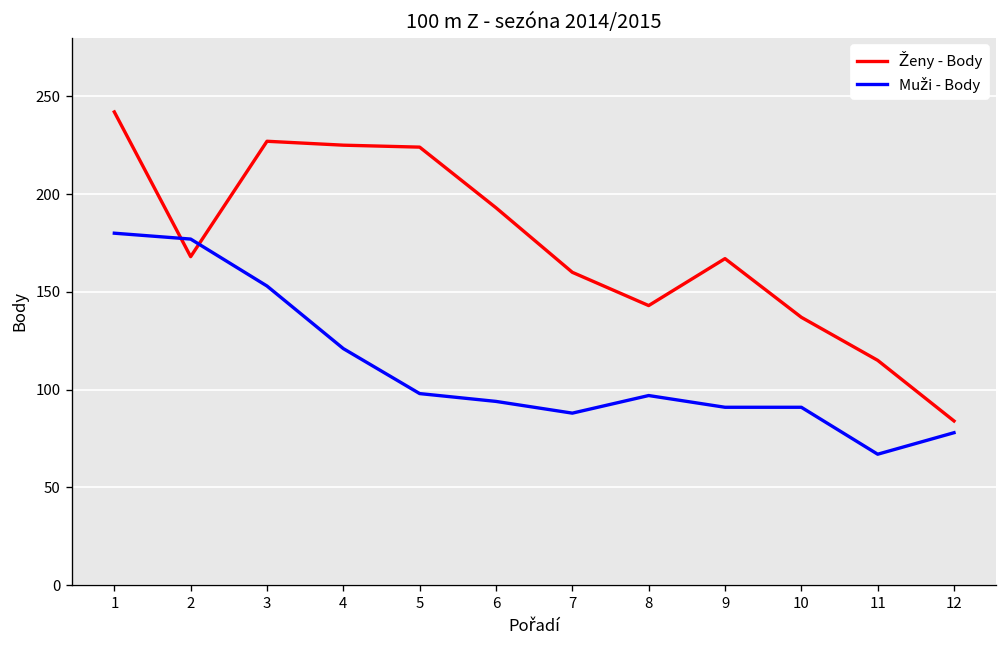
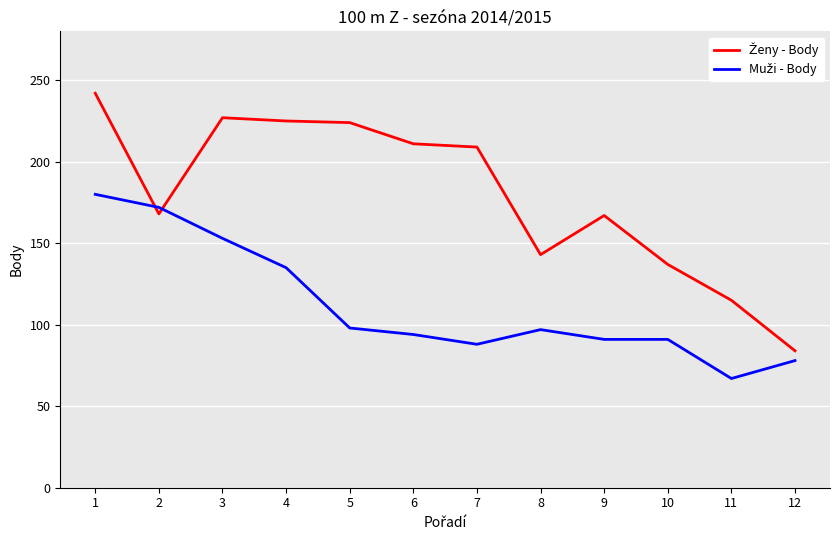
  {
    "Ženy - Body": {
      "1": 242,
      "2": 168,
      "3": 227,
      "4": 225,
      "5": 224,
-     "6": 193,
-     "7": 160,
+     "6": 211,
+     "7": 209,
      "8": 143,
      "9": 167,
      "10": 137,
      "11": 115,
      "12": 84
    },
    "Muži - Body": {
      "1": 180,
-     "2": 177,
+     "2": 172,
      "3": 153,
-     "4": 121,
+     "4": 135,
      "5": 98,
      "6": 94,
      "7": 88,
      "8": 97,
      "9": 91,
      "10": 91,
      "11": 67,
      "12": 78
    }
  }
